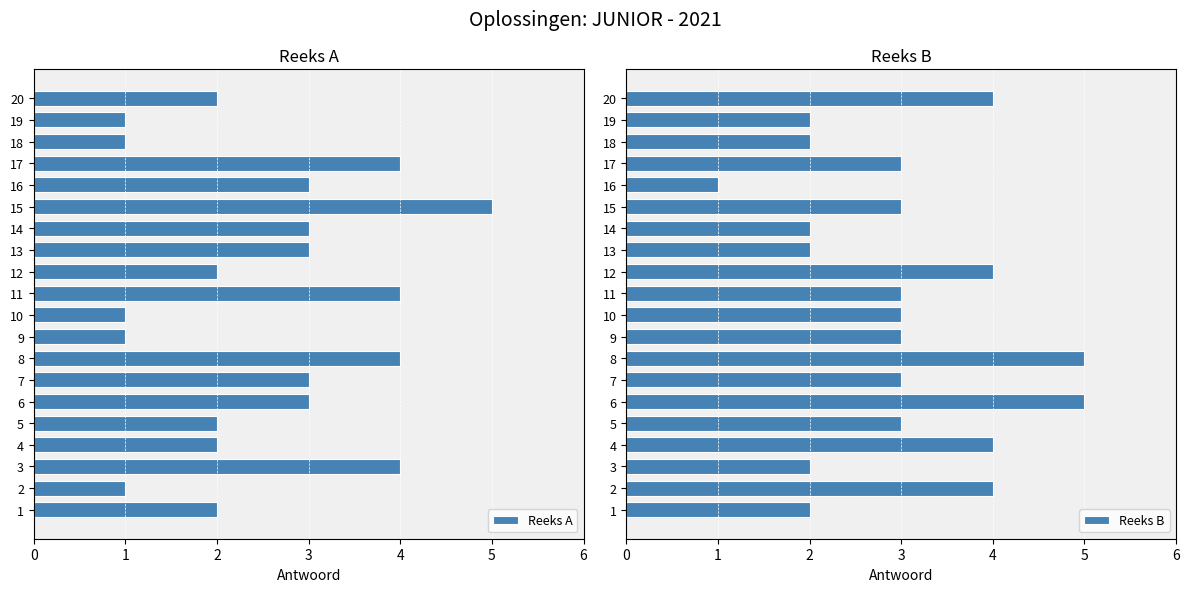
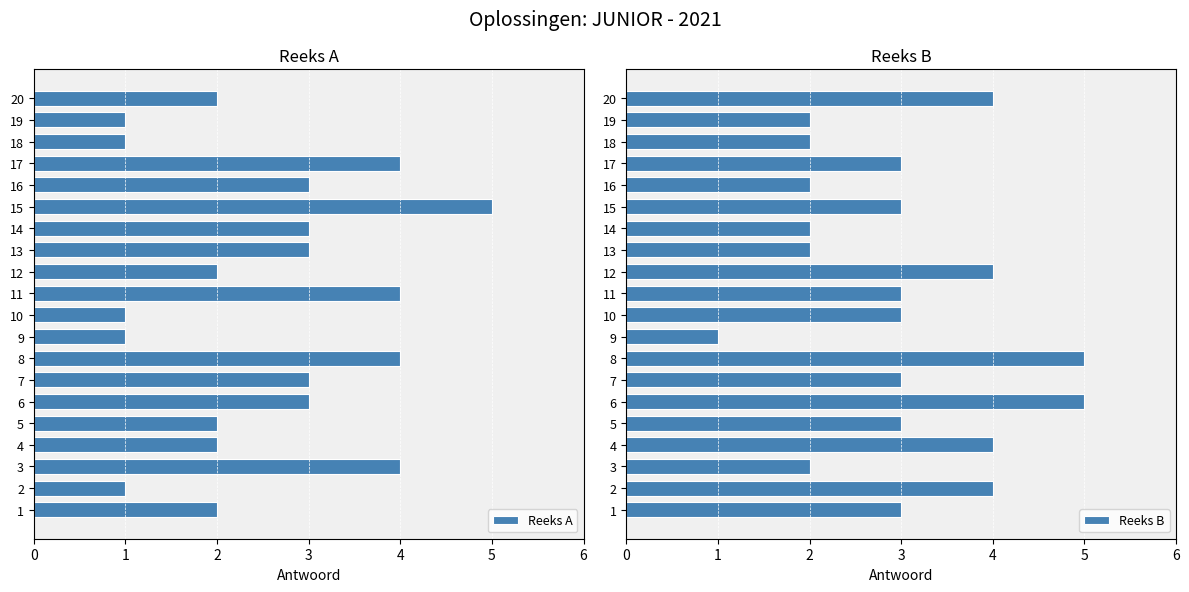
  {
    "Reeks A": {
      "20": 2.0,
      "19": 1.0,
      "18": 1.0,
      "17": 4.0,
      "16": 3.0,
      "15": 5.0,
      "14": 3.0,
      "13": 3.0,
      "12": 2.0,
      "11": 4.0,
      "10": 1.0,
      "9": 1.0,
      "8": 4.0,
      "7": 3.0,
      "6": 3.0,
      "5": 2.0,
      "4": 2.0,
      "3": 4.0,
      "2": 1.0,
      "1": 2.0
    },
    "Reeks B": {
      "20": 4,
      "19": 2,
      "18": 2,
      "17": 3,
-     "16": 1,
+     "16": 2,
      "15": 3,
      "14": 2,
      "13": 2,
      "12": 4,
      "11": 3,
      "10": 3,
-     "9": 3,
+     "9": 1,
      "8": 5,
      "7": 3,
      "6": 5,
      "5": 3,
      "4": 4,
      "3": 2,
      "2": 4,
-     "1": 2
+     "1": 3
    }
  }
